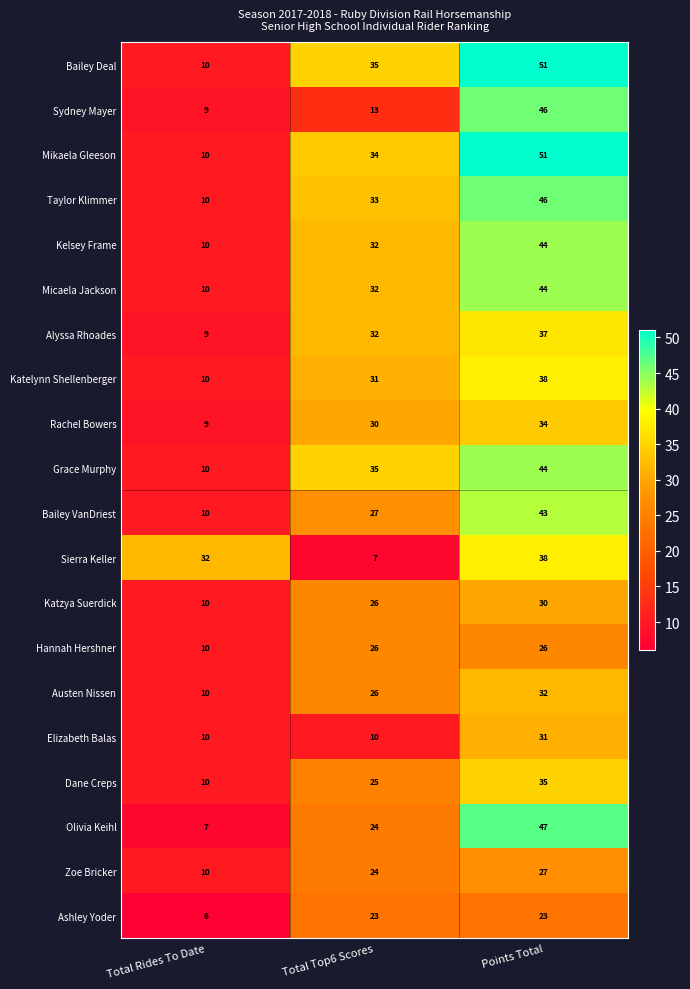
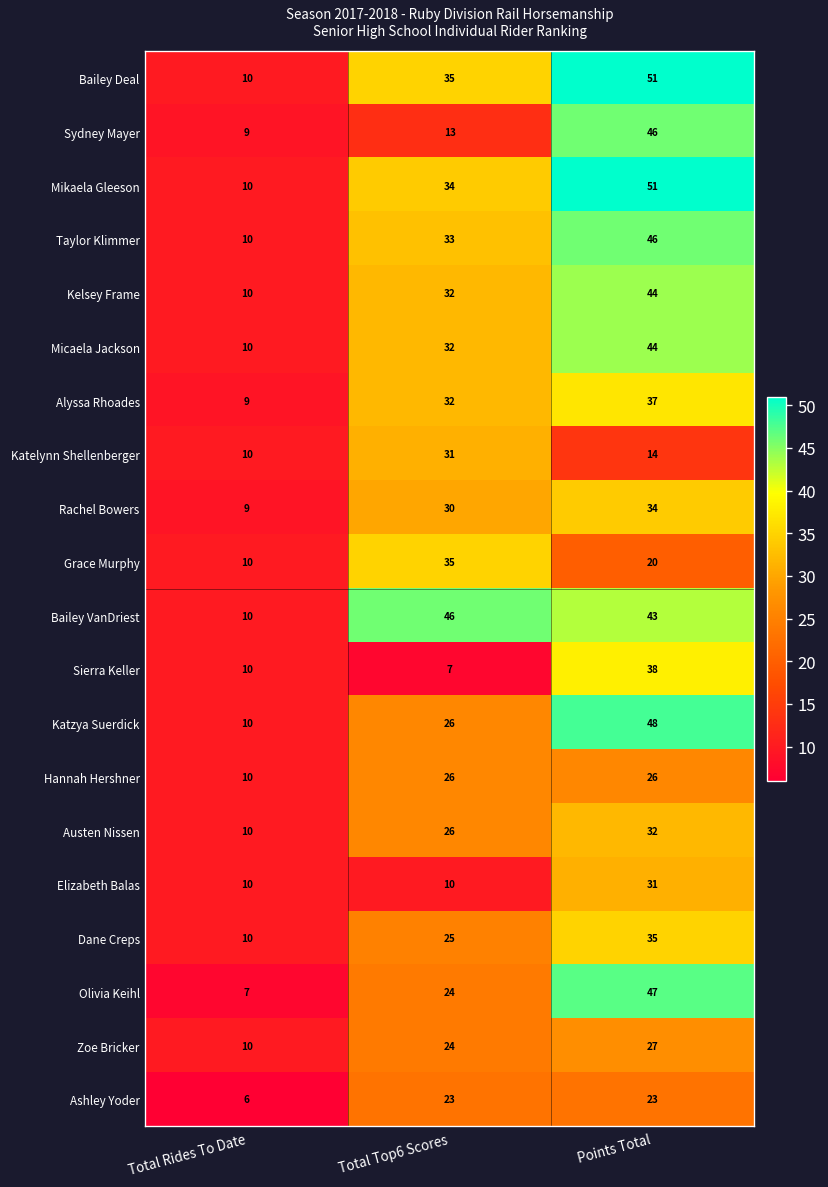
  {
    "Bailey Deal": {
      "Total Rides To Date": 10,
      "Total Top6 Scores": 35,
      "Points Total": 51
    },
    "Sydney Mayer": {
      "Total Rides To Date": 9,
      "Total Top6 Scores": 13,
      "Points Total": 46
    },
    "Mikaela Gleeson": {
      "Total Rides To Date": 10,
      "Total Top6 Scores": 34,
      "Points Total": 51
    },
    "Taylor Klimmer": {
      "Total Rides To Date": 10,
      "Total Top6 Scores": 33,
      "Points Total": 46
    },
    "Kelsey Frame": {
      "Total Rides To Date": 10,
      "Total Top6 Scores": 32,
      "Points Total": 44
    },
    "Micaela Jackson": {
      "Total Rides To Date": 10,
      "Total Top6 Scores": 32,
      "Points Total": 44
    },
    "Alyssa Rhoades": {
      "Total Rides To Date": 9,
      "Total Top6 Scores": 32,
      "Points Total": 37
    },
    "Katelynn Shellenberger": {
      "Total Rides To Date": 10,
      "Total Top6 Scores": 31,
-     "Points Total": 38
+     "Points Total": 14
    },
    "Rachel Bowers": {
      "Total Rides To Date": 9,
      "Total Top6 Scores": 30,
      "Points Total": 34
    },
    "Grace Murphy": {
      "Total Rides To Date": 10,
      "Total Top6 Scores": 35,
-     "Points Total": 44
+     "Points Total": 20
    },
    "Bailey VanDriest": {
      "Total Rides To Date": 10,
-     "Total Top6 Scores": 27,
+     "Total Top6 Scores": 46,
      "Points Total": 43
    },
    "Sierra Keller": {
-     "Total Rides To Date": 32,
+     "Total Rides To Date": 10,
      "Total Top6 Scores": 7,
      "Points Total": 38
    },
    "Katzya Suerdick": {
      "Total Rides To Date": 10,
      "Total Top6 Scores": 26,
-     "Points Total": 30
+     "Points Total": 48
    },
    "Hannah Hershner": {
      "Total Rides To Date": 10,
      "Total Top6 Scores": 26,
      "Points Total": 26
    },
    "Austen Nissen": {
      "Total Rides To Date": 10,
      "Total Top6 Scores": 26,
      "Points Total": 32
    },
    "Elizabeth Balas": {
      "Total Rides To Date": 10,
      "Total Top6 Scores": 10,
      "Points Total": 31
    },
    "Dane Creps": {
      "Total Rides To Date": 10,
      "Total Top6 Scores": 25,
      "Points Total": 35
    },
    "Olivia Keihl": {
      "Total Rides To Date": 7,
      "Total Top6 Scores": 24,
      "Points Total": 47
    },
    "Zoe Bricker": {
      "Total Rides To Date": 10,
      "Total Top6 Scores": 24,
      "Points Total": 27
    },
    "Ashley Yoder": {
      "Total Rides To Date": 6,
      "Total Top6 Scores": 23,
      "Points Total": 23
    }
  }
